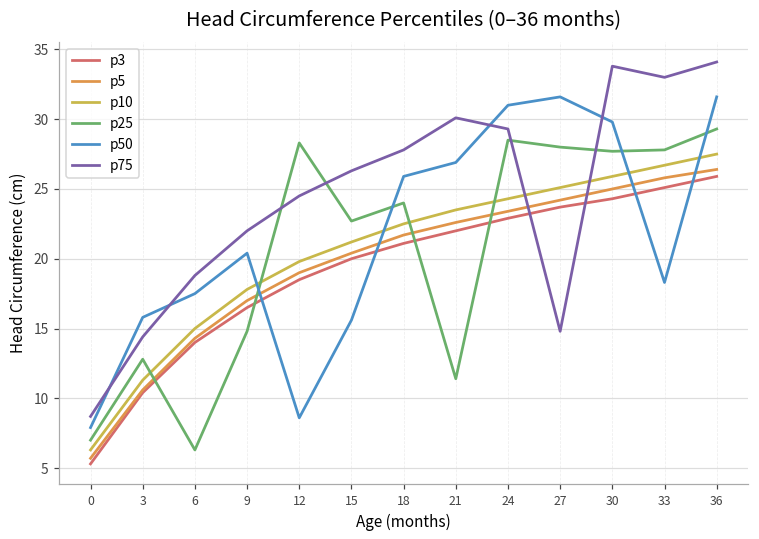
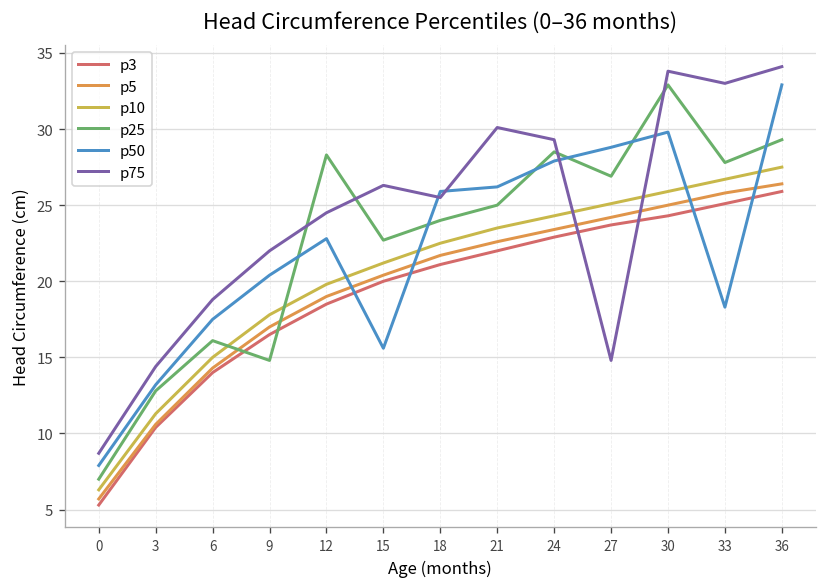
  {
    "p25": {
      "0": 7.0,
      "3": 12.8,
-     "6": 6.3,
+     "6": 16.1,
      "9": 14.8,
      "12": 28.3,
      "15": 22.7,
      "18": 24.0,
-     "21": 11.4,
+     "21": 25.0,
      "24": 28.5,
-     "27": 28.0,
-     "30": 27.7,
+     "27": 26.9,
+     "30": 32.9,
      "33": 27.8,
      "36": 29.3
    },
    "p50": {
      "0": 7.9,
-     "3": 15.8,
+     "3": 13.2,
      "6": 17.5,
      "9": 20.4,
-     "12": 8.6,
+     "12": 22.8,
      "15": 15.6,
      "18": 25.9,
-     "21": 26.9,
-     "24": 31.0,
-     "27": 31.6,
+     "21": 26.2,
+     "24": 27.9,
+     "27": 28.8,
      "30": 29.8,
      "33": 18.3,
-     "36": 31.6
+     "36": 32.9
    },
    "p75": {
      "0": 8.7,
      "3": 14.4,
      "6": 18.8,
      "9": 22.0,
      "12": 24.5,
      "15": 26.3,
-     "18": 27.8,
+     "18": 25.5,
      "21": 30.1,
      "24": 29.3,
      "27": 14.8,
      "30": 33.8,
      "33": 33.0,
      "36": 34.1
    }
  }
